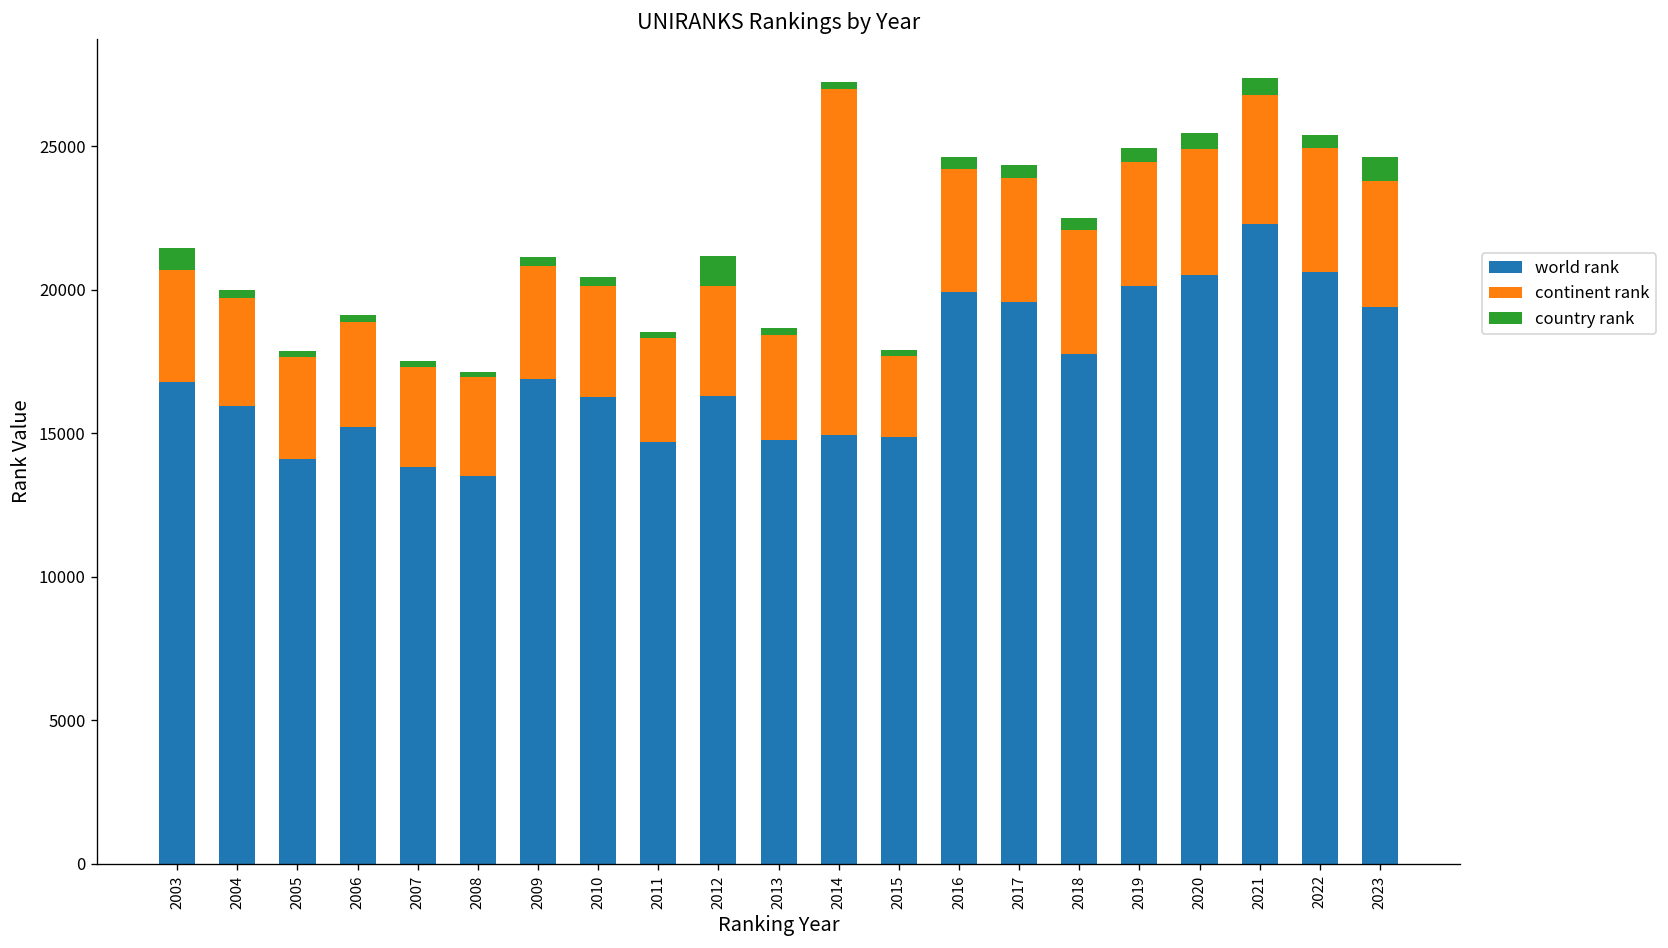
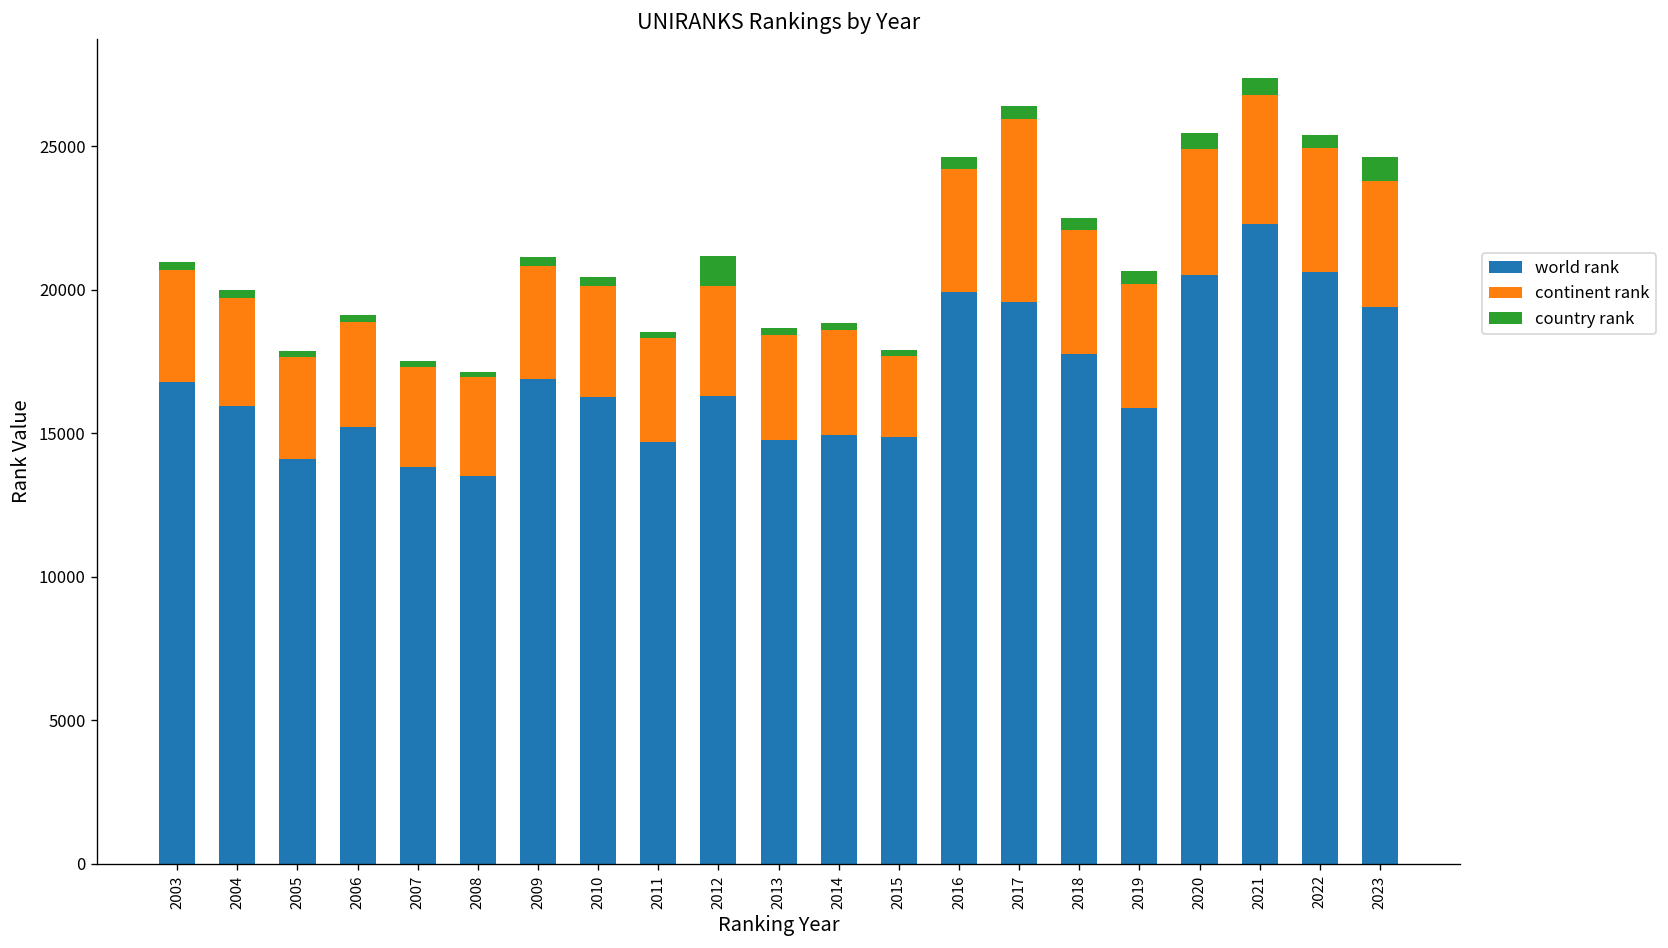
  {
    "world rank": {
      "2003": 16800,
      "2004": 15900,
      "2005": 14100,
      "2006": 15200,
      "2007": 13800,
      "2008": 13500,
      "2009": 16900,
      "2010": 16300,
      "2011": 14700,
      "2012": 16300,
      "2013": 14800,
      "2014": 14900,
      "2015": 14900,
      "2016": 19900,
      "2017": 19600,
      "2018": 17800,
-     "2019": 20100,
+     "2019": 15900,
      "2020": 20500,
      "2021": 22300,
      "2022": 20600,
      "2023": 19400
    },
    "continent rank": {
      "2003": 3900,
      "2004": 3800,
      "2005": 3500,
      "2006": 3700,
      "2007": 3500,
      "2008": 3500,
      "2009": 3900,
      "2010": 3900,
      "2011": 3600,
      "2012": 3800,
      "2013": 3700,
-     "2014": 12000,
+     "2014": 3700,
      "2015": 2800,
      "2016": 4300,
-     "2017": 4300,
+     "2017": 6400,
      "2018": 4300,
      "2019": 4300,
      "2020": 4400,
      "2021": 4500,
      "2022": 4300,
      "2023": 4400
    },
    "country rank": {
-     "2003": 800,
+     "2003": 300,
      "2004": 300,
      "2005": 200,
      "2006": 200,
      "2007": 200,
      "2008": 200,
      "2009": 300,
      "2010": 300,
      "2011": 200,
      "2012": 1000,
      "2013": 200,
      "2014": 200,
      "2015": 200,
      "2016": 400,
      "2017": 500,
      "2018": 400,
      "2019": 500,
      "2020": 500,
      "2021": 600,
      "2022": 500,
      "2023": 800
    }
  }
